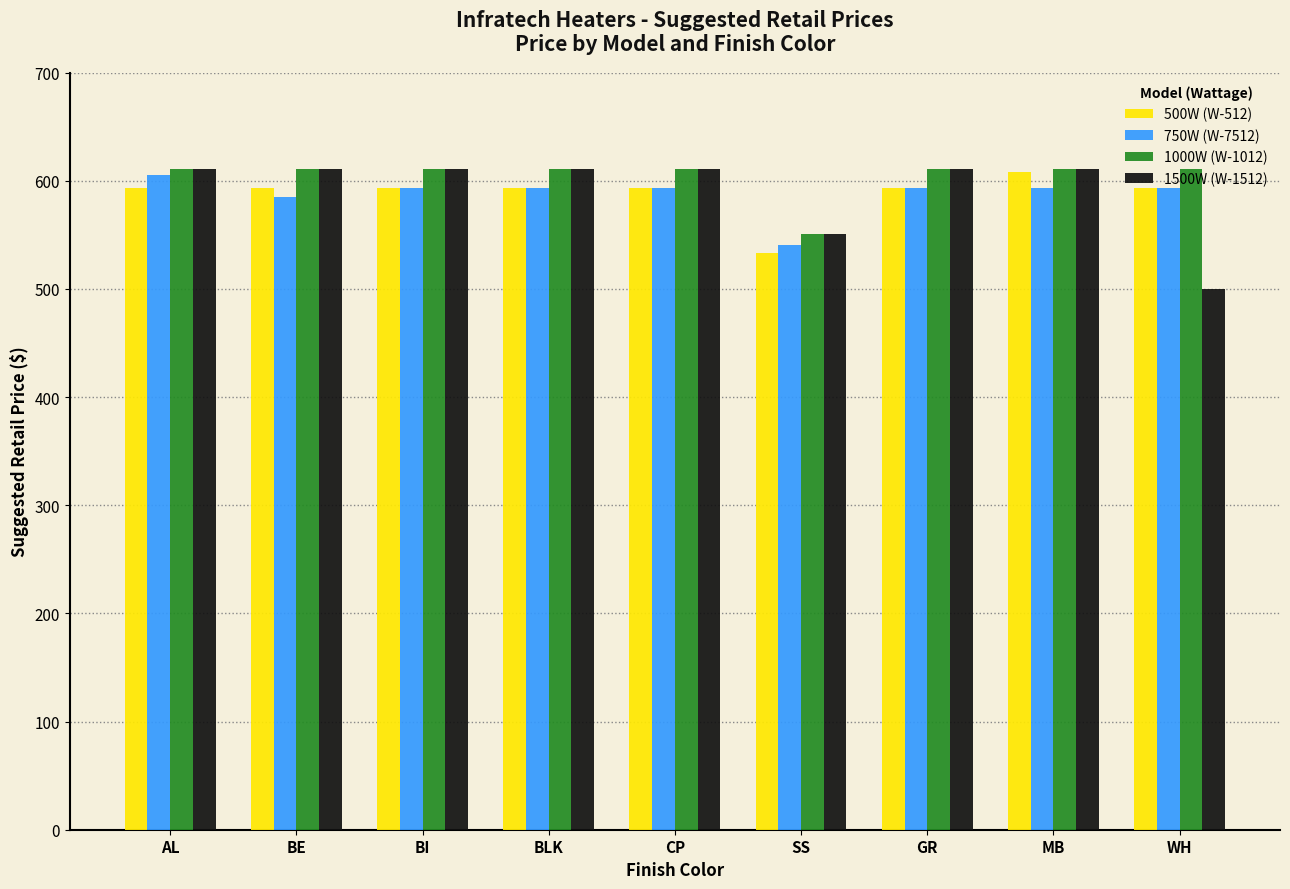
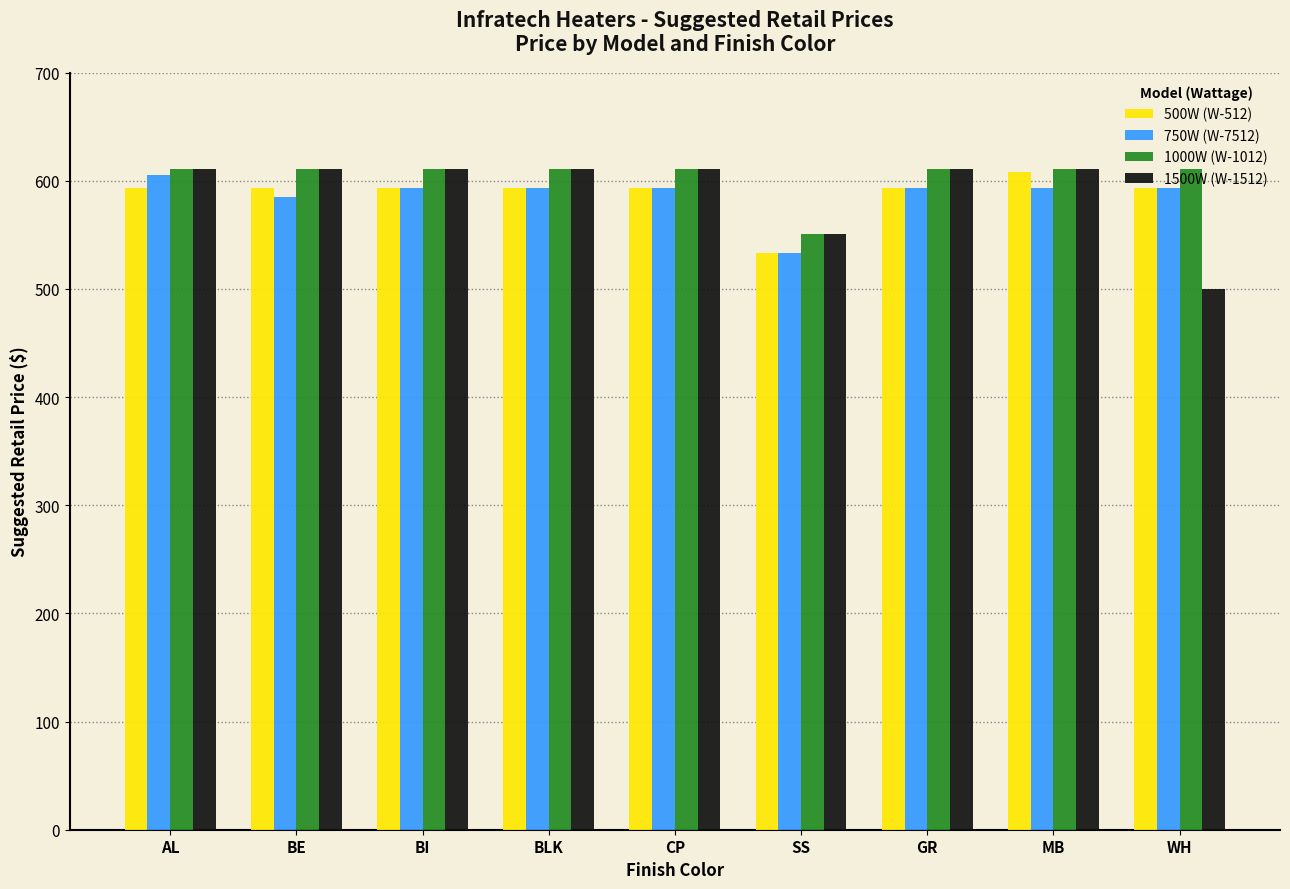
  {
    "500W (W-512)": {
      "AL": 593,
      "BE": 593,
      "BI": 593,
      "BLK": 593,
      "CP": 593,
      "SS": 533,
      "GR": 593,
      "MB": 608,
      "WH": 593
    },
    "750W (W-7512)": {
      "AL": 605,
      "BE": 585,
      "BI": 593,
      "BLK": 593,
      "CP": 593,
-     "SS": 541,
+     "SS": 533,
      "GR": 593,
      "MB": 593,
      "WH": 593
    },
    "1000W (W-1012)": {
      "AL": 611,
      "BE": 611,
      "BI": 611,
      "BLK": 611,
      "CP": 611,
      "SS": 551,
      "GR": 611,
      "MB": 611,
      "WH": 611
    },
    "1500W (W-1512)": {
      "AL": 611,
      "BE": 611,
      "BI": 611,
      "BLK": 611,
      "CP": 611,
      "SS": 551,
      "GR": 611,
      "MB": 611,
      "WH": 500
    }
  }
